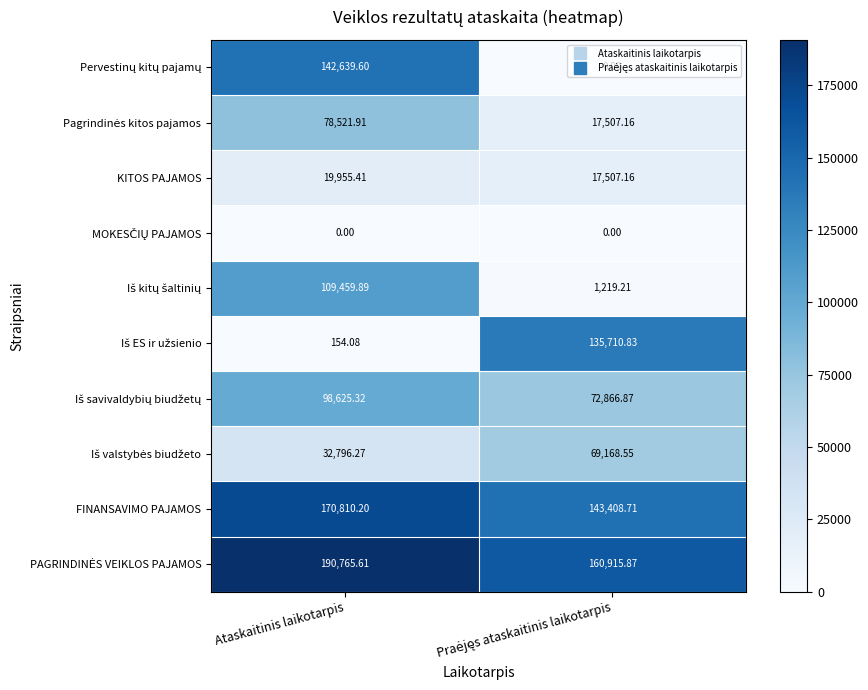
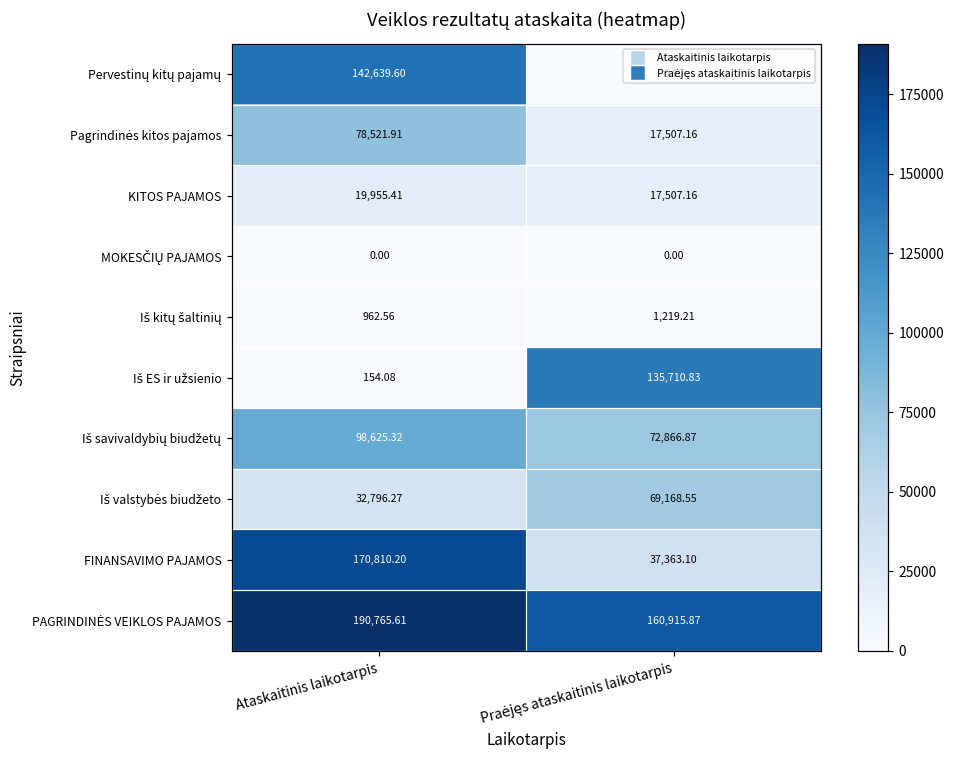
  {
    "Pervestinų kitų pajamų": {
      "Ataskaitinis laikotarpis": "142,639.60"
    },
    "Pagrindinės kitos pajamos": {
      "Ataskaitinis laikotarpis": "78,521.91",
      "Praėjęs ataskaitinis laikotarpis": "17,507.16"
    },
    "KITOS PAJAMOS": {
      "Ataskaitinis laikotarpis": "19,955.41",
      "Praėjęs ataskaitinis laikotarpis": "17,507.16"
    },
    "MOKESČIŲ PAJAMOS": {
      "Ataskaitinis laikotarpis": "0.00",
      "Praėjęs ataskaitinis laikotarpis": "0.00"
    },
    "Iš kitų šaltinių": {
-     "Ataskaitinis laikotarpis": "109,459.89",
+     "Ataskaitinis laikotarpis": "962.56",
      "Praėjęs ataskaitinis laikotarpis": "1,219.21"
    },
    "Iš ES ir užsienio": {
      "Ataskaitinis laikotarpis": "154.08",
      "Praėjęs ataskaitinis laikotarpis": "135,710.83"
    },
    "Iš savivaldybių biudžetų": {
      "Ataskaitinis laikotarpis": "98,625.32",
      "Praėjęs ataskaitinis laikotarpis": "72,866.87"
    },
    "Iš valstybės biudžeto": {
      "Ataskaitinis laikotarpis": "32,796.27",
      "Praėjęs ataskaitinis laikotarpis": "69,168.55"
    },
    "FINANSAVIMO PAJAMOS": {
      "Ataskaitinis laikotarpis": "170,810.20",
-     "Praėjęs ataskaitinis laikotarpis": "143,408.71"
+     "Praėjęs ataskaitinis laikotarpis": "37,363.10"
    },
    "PAGRINDINĖS VEIKLOS PAJAMOS": {
      "Ataskaitinis laikotarpis": "190,765.61",
      "Praėjęs ataskaitinis laikotarpis": "160,915.87"
    }
  }
